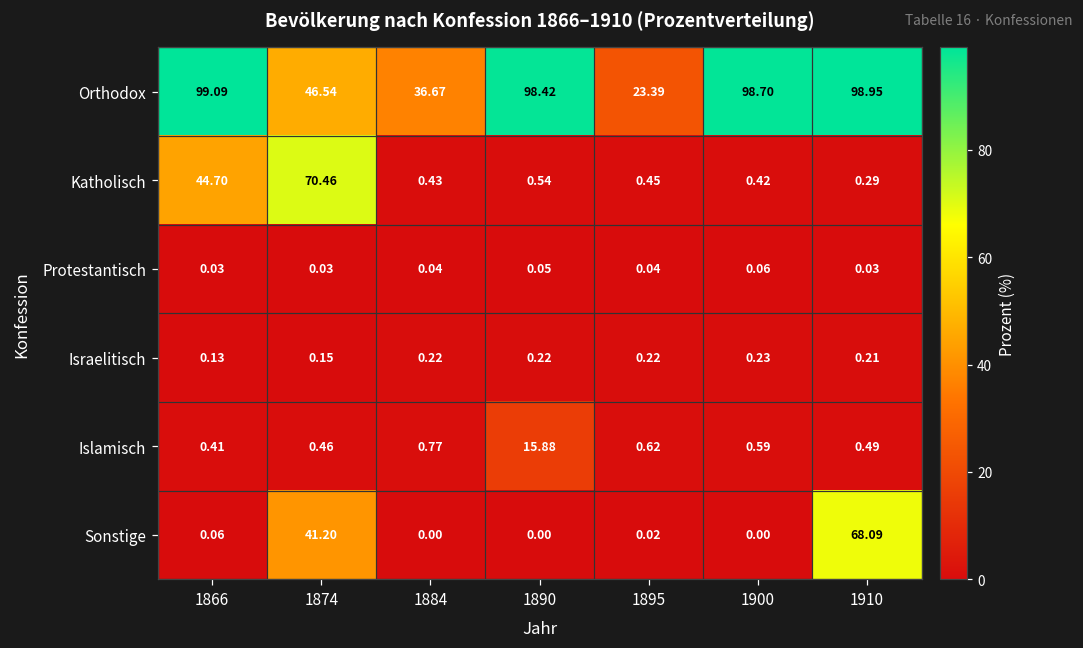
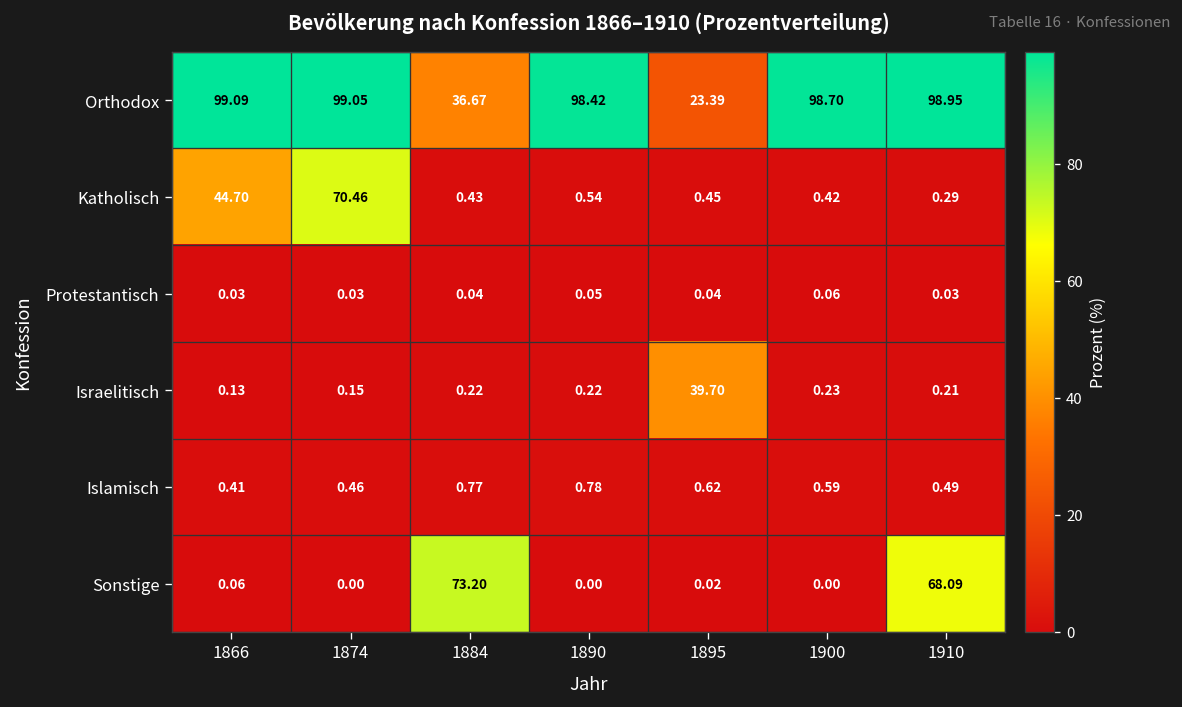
  {
    "Orthodox": {
      "1866": 99.09,
-     "1874": 46.54,
+     "1874": 99.05,
      "1884": 36.67,
      "1890": 98.42,
      "1895": 23.39,
      "1900": 98.70,
      "1910": 98.95
    },
    "Katholisch": {
      "1866": 44.70,
      "1874": 70.46,
      "1884": 0.43,
      "1890": 0.54,
      "1895": 0.45,
      "1900": 0.42,
      "1910": 0.29
    },
    "Protestantisch": {
      "1866": 0.03,
      "1874": 0.03,
      "1884": 0.04,
      "1890": 0.05,
      "1895": 0.04,
      "1900": 0.06,
      "1910": 0.03
    },
    "Israelitisch": {
      "1866": 0.13,
      "1874": 0.15,
      "1884": 0.22,
      "1890": 0.22,
-     "1895": 0.22,
+     "1895": 39.70,
      "1900": 0.23,
      "1910": 0.21
    },
    "Islamisch": {
      "1866": 0.41,
      "1874": 0.46,
      "1884": 0.77,
-     "1890": 15.88,
+     "1890": 0.78,
      "1895": 0.62,
      "1900": 0.59,
      "1910": 0.49
    },
    "Sonstige": {
      "1866": 0.06,
-     "1874": 41.20,
-     "1884": 0.00,
+     "1874": 0.00,
+     "1884": 73.20,
      "1890": 0.00,
      "1895": 0.02,
      "1900": 0.00,
      "1910": 68.09
    }
  }
